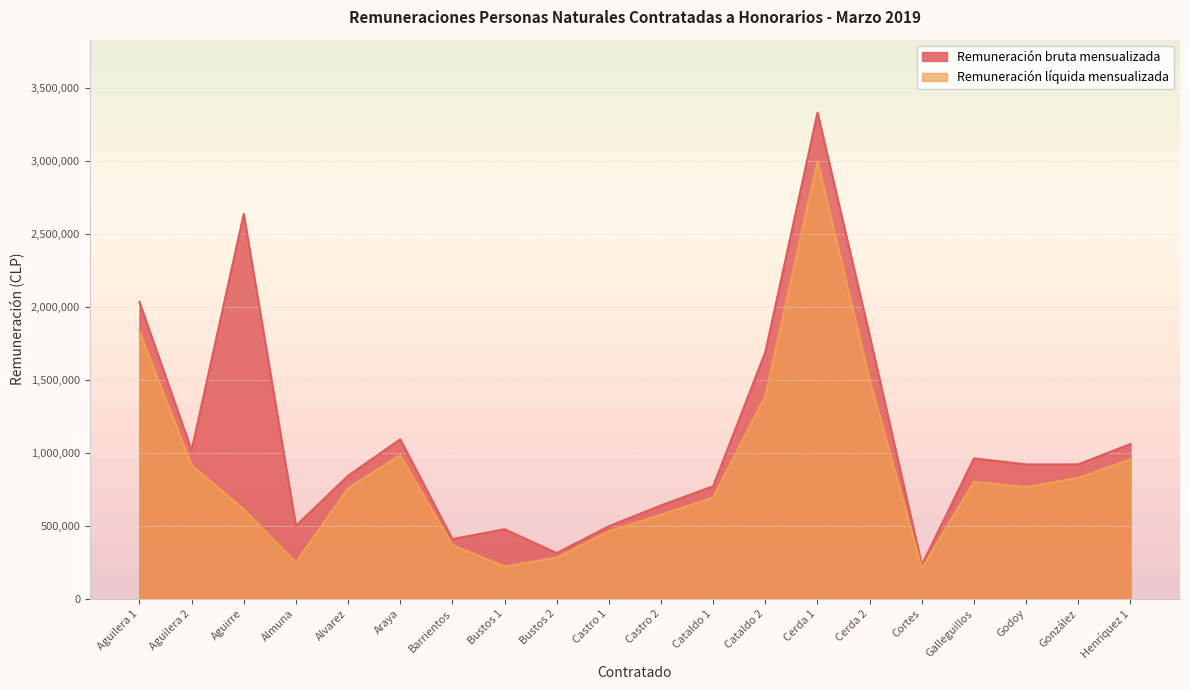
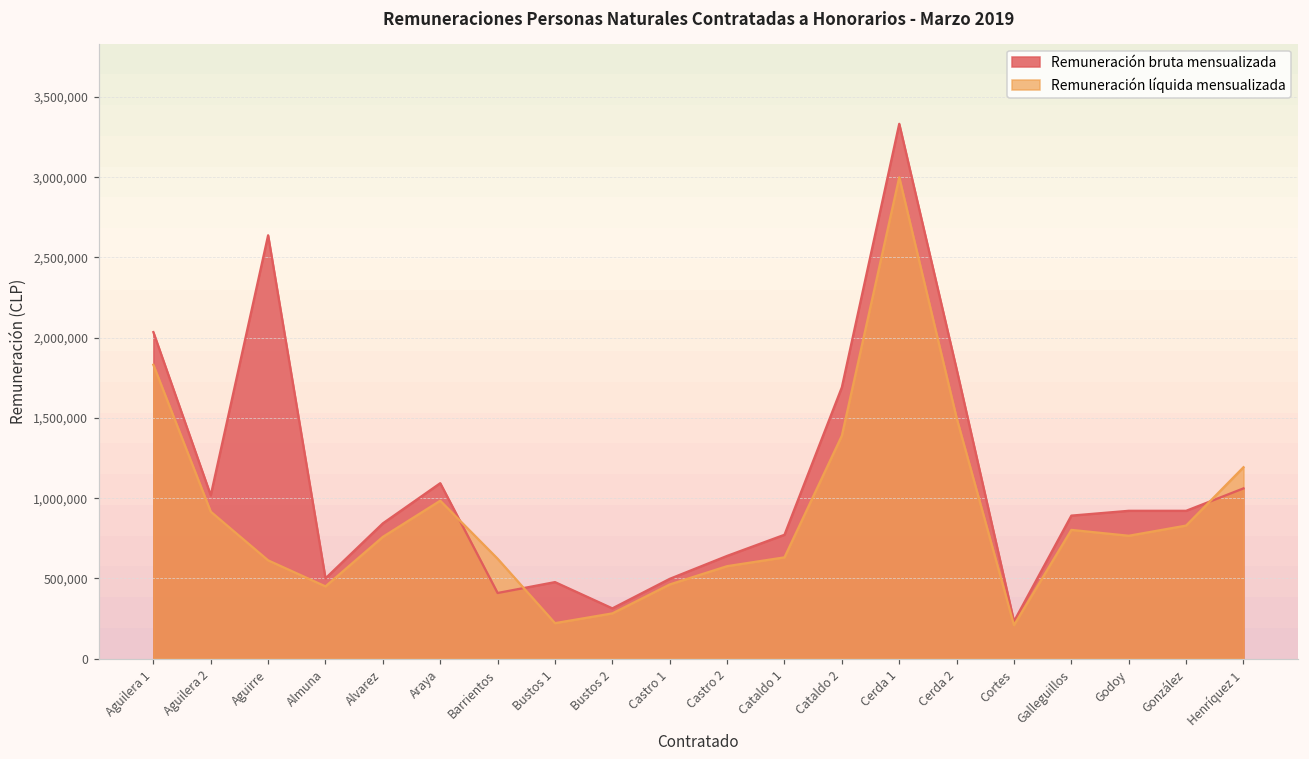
  {
    "Remuneración bruta mensualizada": {
      "Aguilera 1": "2,030,000",
      "Aguilera 2": "1,020,000",
      "Aguirre": "2,640,000",
      "Almuna": "500,000",
      "Alvarez": "840,000",
      "Araya": "1,090,000",
      "Barrientos": "410,000",
      "Bustos 1": "480,000",
      "Bustos 2": "310,000",
      "Castro 1": "500,000",
      "Castro 2": "640,000",
      "Cataldo 1": "770,000",
      "Cataldo 2": "1,690,000",
      "Cerda 1": "3,330,000",
      "Cerda 2": "1,800,000",
      "Cortes": "230,000",
-     "Galleguillos": "960,000",
+     "Galleguillos": "890,000",
      "Godoy": "920,000",
      "González": "920,000",
      "Henríquez 1": "1,060,000"
    },
    "Remuneración líquida mensualizada": {
      "Aguilera 1": "1,830,000",
      "Aguilera 2": "920,000",
      "Aguirre": "610,000",
-     "Almuna": "250,000",
+     "Almuna": "450,000",
      "Alvarez": "760,000",
      "Araya": "980,000",
-     "Barrientos": "370,000",
+     "Barrientos": "620,000",
      "Bustos 1": "220,000",
      "Bustos 2": "280,000",
      "Castro 1": "460,000",
      "Castro 2": "580,000",
-     "Cataldo 1": "690,000",
+     "Cataldo 1": "630,000",
      "Cataldo 2": "1,390,000",
      "Cerda 1": "3,000,000",
      "Cerda 2": "1,500,000",
      "Cortes": "210,000",
      "Galleguillos": "800,000",
      "Godoy": "770,000",
      "González": "830,000",
-     "Henríquez 1": "950,000"
+     "Henríquez 1": "1,190,000"
    }
  }
